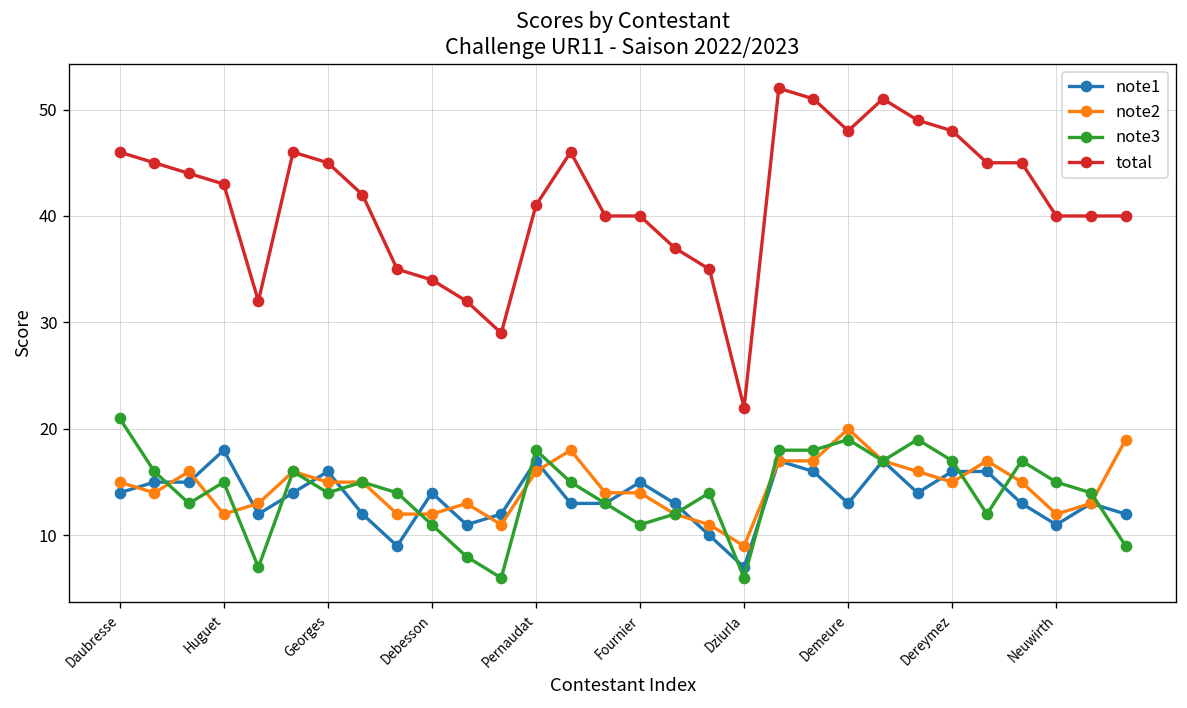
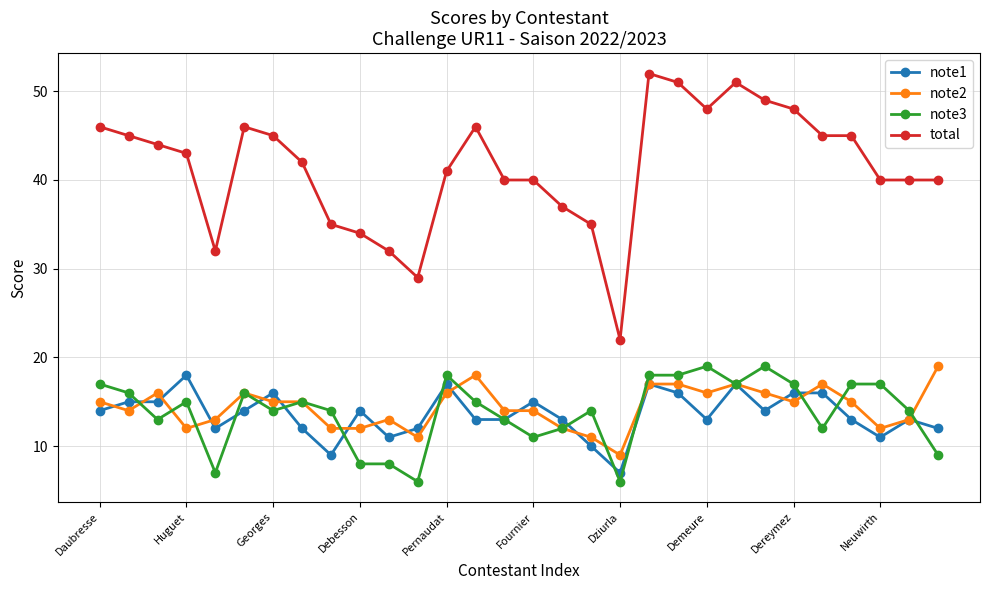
  {
    "note1": {
      "Daubresse": 14,
      "Huguet": 18,
      "Georges": 16,
      "Debesson": 14,
      "Pernaudat": 17,
      "Fournier": 15,
      "Dziurla": 7,
      "Demeure": 13,
      "Dereymez": 16,
      "Neuwirth": 11
    },
    "note2": {
      "Daubresse": 15,
      "Huguet": 12,
      "Georges": 15,
      "Debesson": 12,
      "Pernaudat": 16,
      "Fournier": 14,
      "Dziurla": 9,
-     "Demeure": 20,
+     "Demeure": 16,
      "Dereymez": 15,
      "Neuwirth": 12
    },
    "note3": {
-     "Daubresse": 21,
+     "Daubresse": 17,
      "Huguet": 15,
      "Georges": 14,
-     "Debesson": 11,
+     "Debesson": 8,
      "Pernaudat": 18,
      "Fournier": 11,
      "Dziurla": 6,
      "Demeure": 19,
      "Dereymez": 17,
-     "Neuwirth": 15
+     "Neuwirth": 17
    },
    "total": {
      "Daubresse": 46,
      "Huguet": 43,
      "Georges": 45,
      "Debesson": 34,
      "Pernaudat": 41,
      "Fournier": 40,
      "Dziurla": 22,
      "Demeure": 48,
      "Dereymez": 48,
      "Neuwirth": 40
    }
  }
